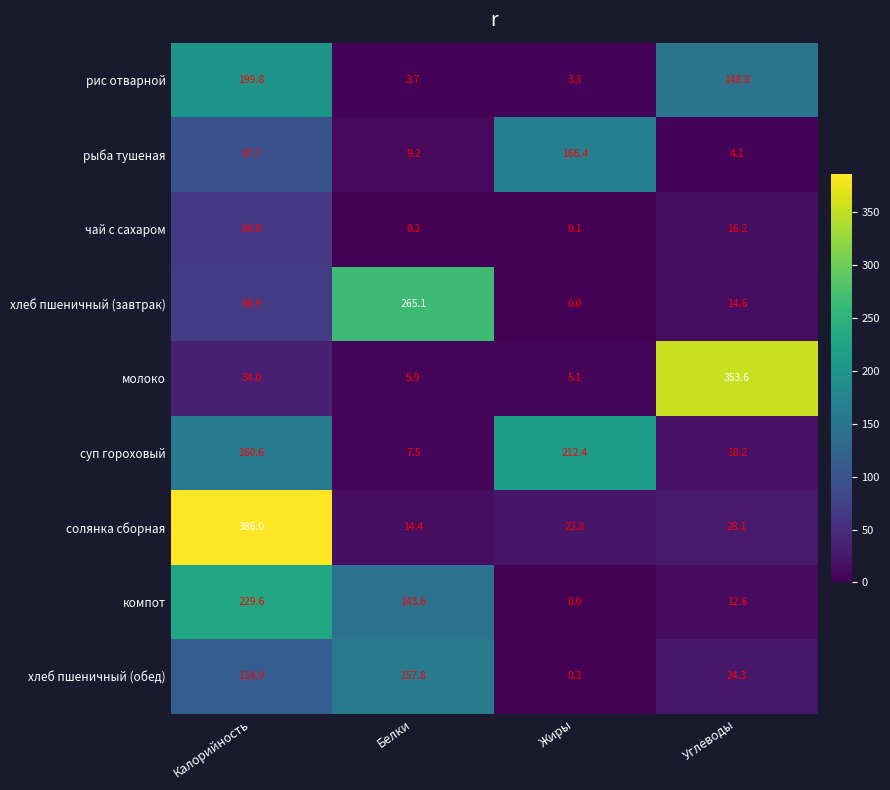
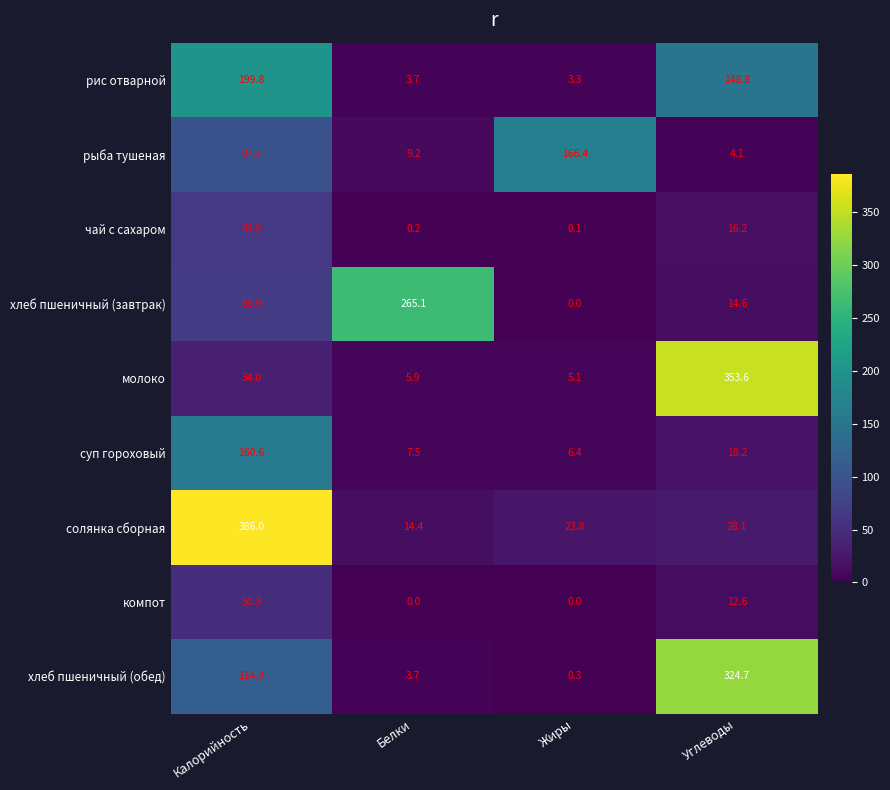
  {
    "рис отварной": {
      "Калорийность": 199.8,
      "Белки": 3.7,
      "Жиры": 3.3,
      "Углеводы": 148.8
    },
    "рыба тушеная": {
      "Калорийность": 97.7,
      "Белки": 9.2,
      "Жиры": 166.4,
      "Углеводы": 4.1
    },
    "чай с сахаром": {
      "Калорийность": 64.8,
      "Белки": 0.2,
      "Жиры": 0.1,
      "Углеводы": 16.2
    },
    "хлеб пшеничный (завтрак)": {
      "Калорийность": 68.9,
      "Белки": 265.1,
      "Жиры": 0.0,
      "Углеводы": 14.6
    },
    "молоко": {
      "Калорийность": 34.0,
      "Белки": 5.9,
      "Жиры": 5.1,
      "Углеводы": 353.6
    },
    "суп гороховый": {
      "Калорийность": 160.6,
      "Белки": 7.5,
-     "Жиры": 212.4,
+     "Жиры": 6.4,
      "Углеводы": 18.2
    },
    "солянка сборная": {
      "Калорийность": 386.0,
      "Белки": 14.4,
      "Жиры": 23.8,
      "Углеводы": 28.1
    },
    "компот": {
-     "Калорийность": 229.6,
-     "Белки": 143.6,
+     "Калорийность": 50.3,
+     "Белки": 0.0,
      "Жиры": 0.0,
      "Углеводы": 12.6
    },
    "хлеб пшеничный (обед)": {
      "Калорийность": 114.9,
-     "Белки": 157.8,
+     "Белки": 3.7,
      "Жиры": 0.3,
-     "Углеводы": 24.3
+     "Углеводы": 324.7
    }
  }
